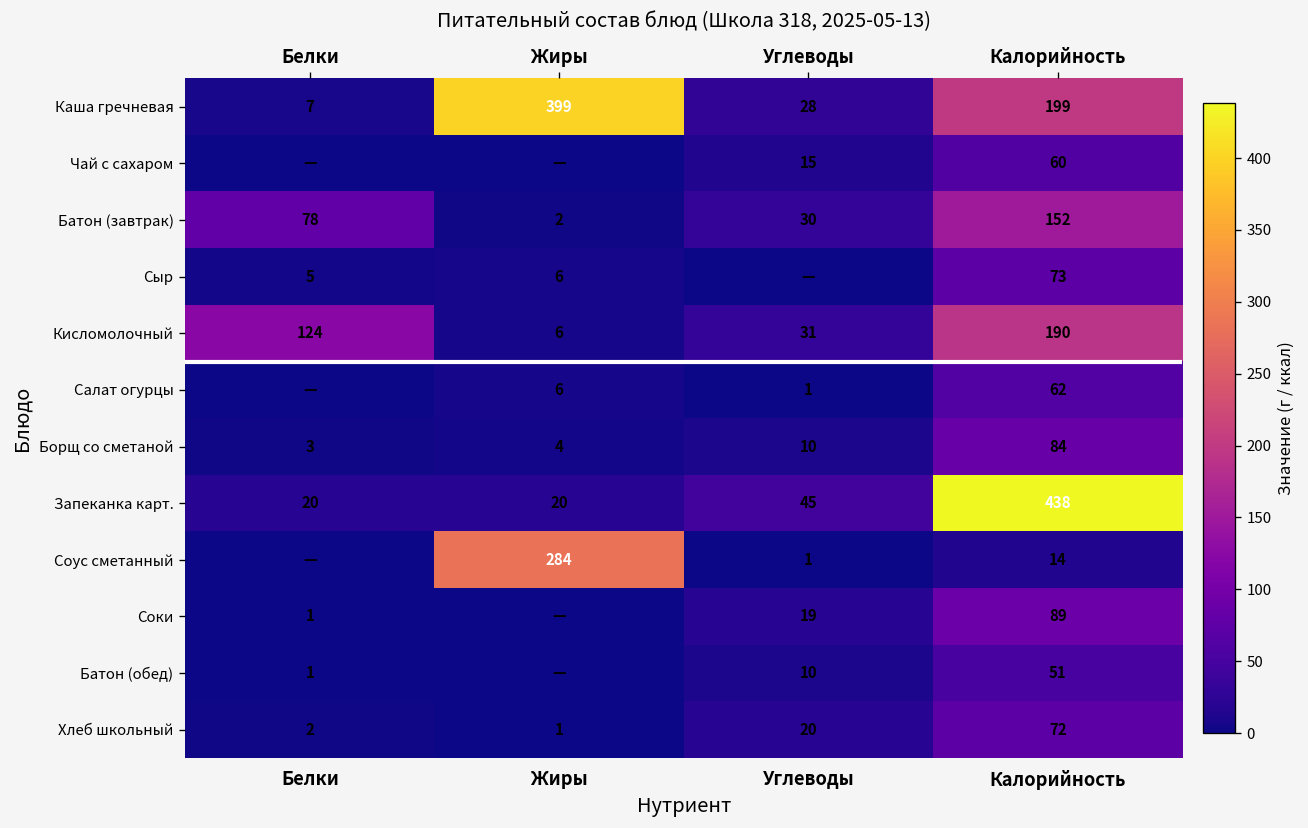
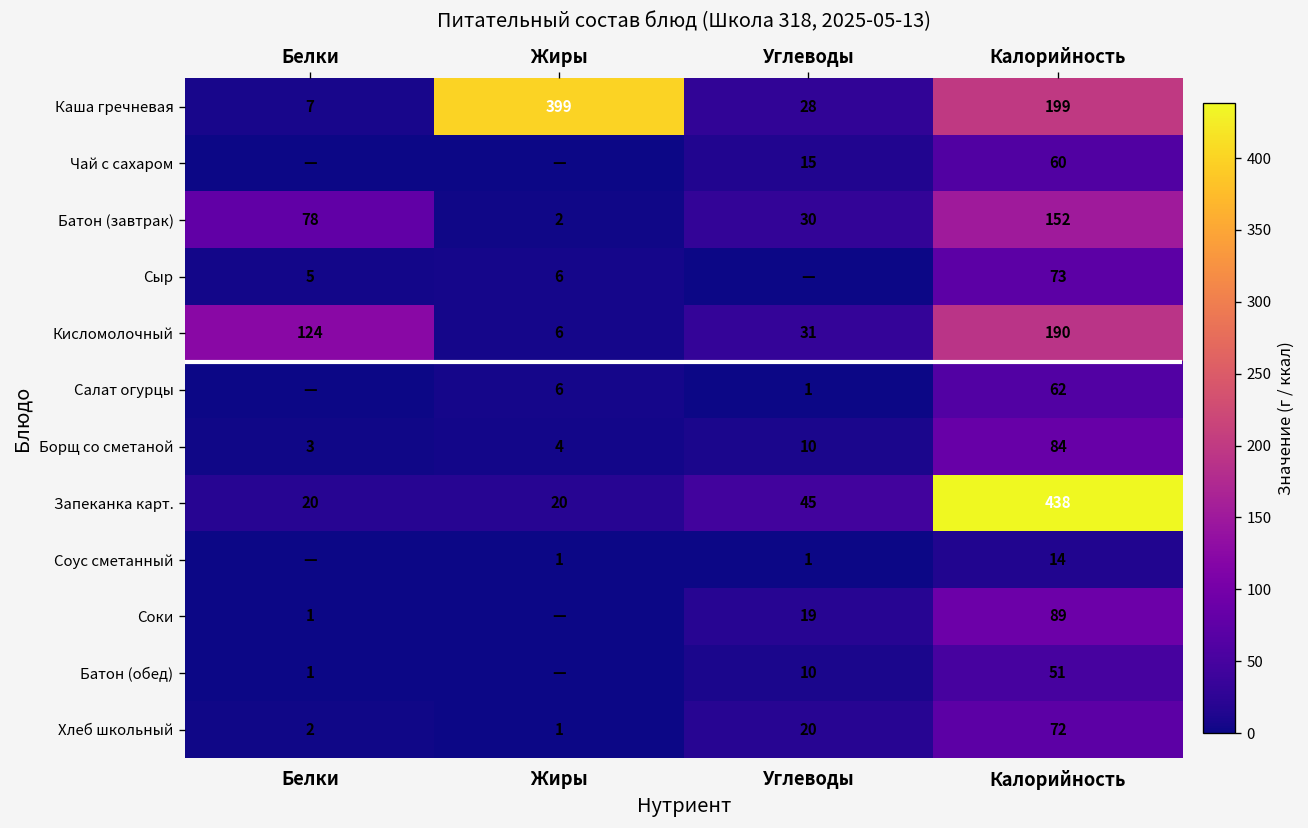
  {
    "Каша гречневая": {
      "Белки": 7,
      "Жиры": 399,
      "Углеводы": 28,
      "Калорийность": 199
    },
    "Чай с сахаром": {
      "Углеводы": 15,
      "Калорийность": 60
    },
    "Батон (завтрак)": {
      "Белки": 78,
      "Жиры": 2,
      "Углеводы": 30,
      "Калорийность": 152
    },
    "Сыр": {
      "Белки": 5,
      "Жиры": 6,
      "Калорийность": 73
    },
    "Кисломолочный": {
      "Белки": 124,
      "Жиры": 6,
      "Углеводы": 31,
      "Калорийность": 190
    },
    "Салат огурцы": {
      "Жиры": 6,
      "Углеводы": 1,
      "Калорийность": 62
    },
    "Борщ со сметаной": {
      "Белки": 3,
      "Жиры": 4,
      "Углеводы": 10,
      "Калорийность": 84
    },
    "Запеканка карт.": {
      "Белки": 20,
      "Жиры": 20,
      "Углеводы": 45,
      "Калорийность": 438
    },
    "Соус сметанный": {
-     "Жиры": 284,
+     "Жиры": 1,
      "Углеводы": 1,
      "Калорийность": 14
    },
    "Соки": {
      "Белки": 1,
      "Углеводы": 19,
      "Калорийность": 89
    },
    "Батон (обед)": {
      "Белки": 1,
      "Углеводы": 10,
      "Калорийность": 51
    },
    "Хлеб школьный": {
      "Белки": 2,
      "Жиры": 1,
      "Углеводы": 20,
      "Калорийность": 72
    }
  }
